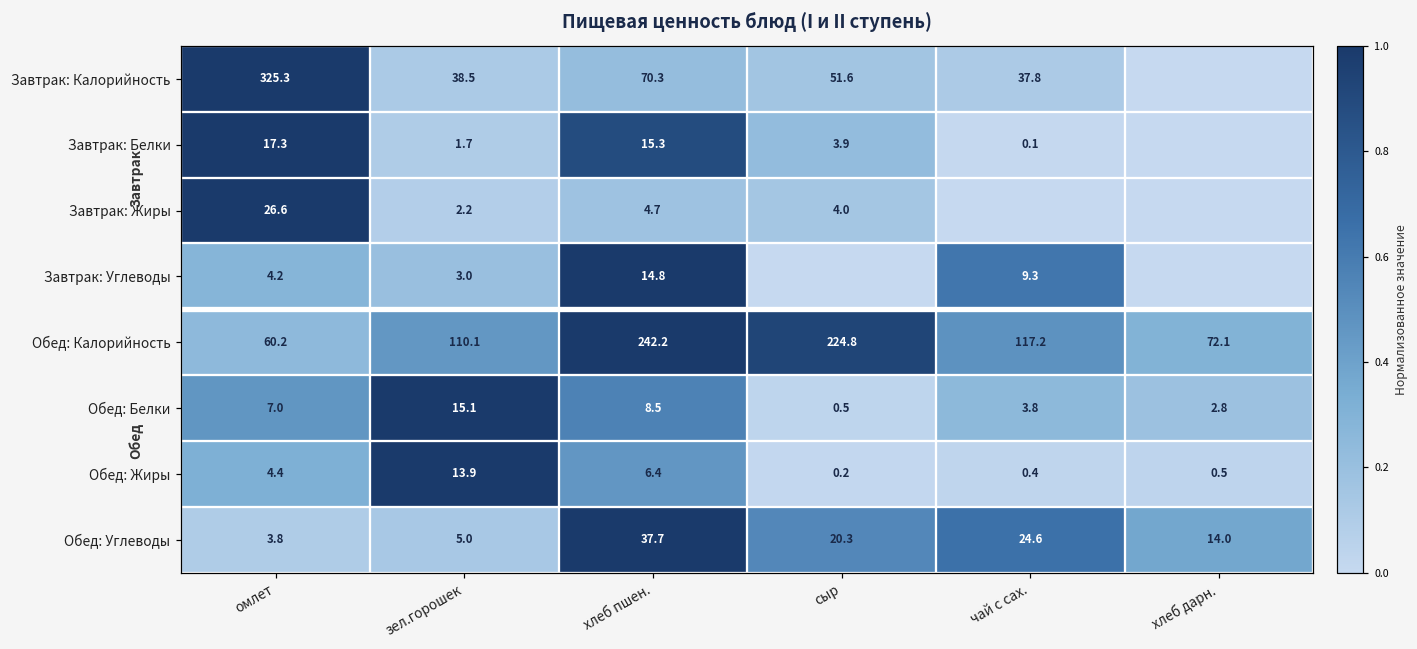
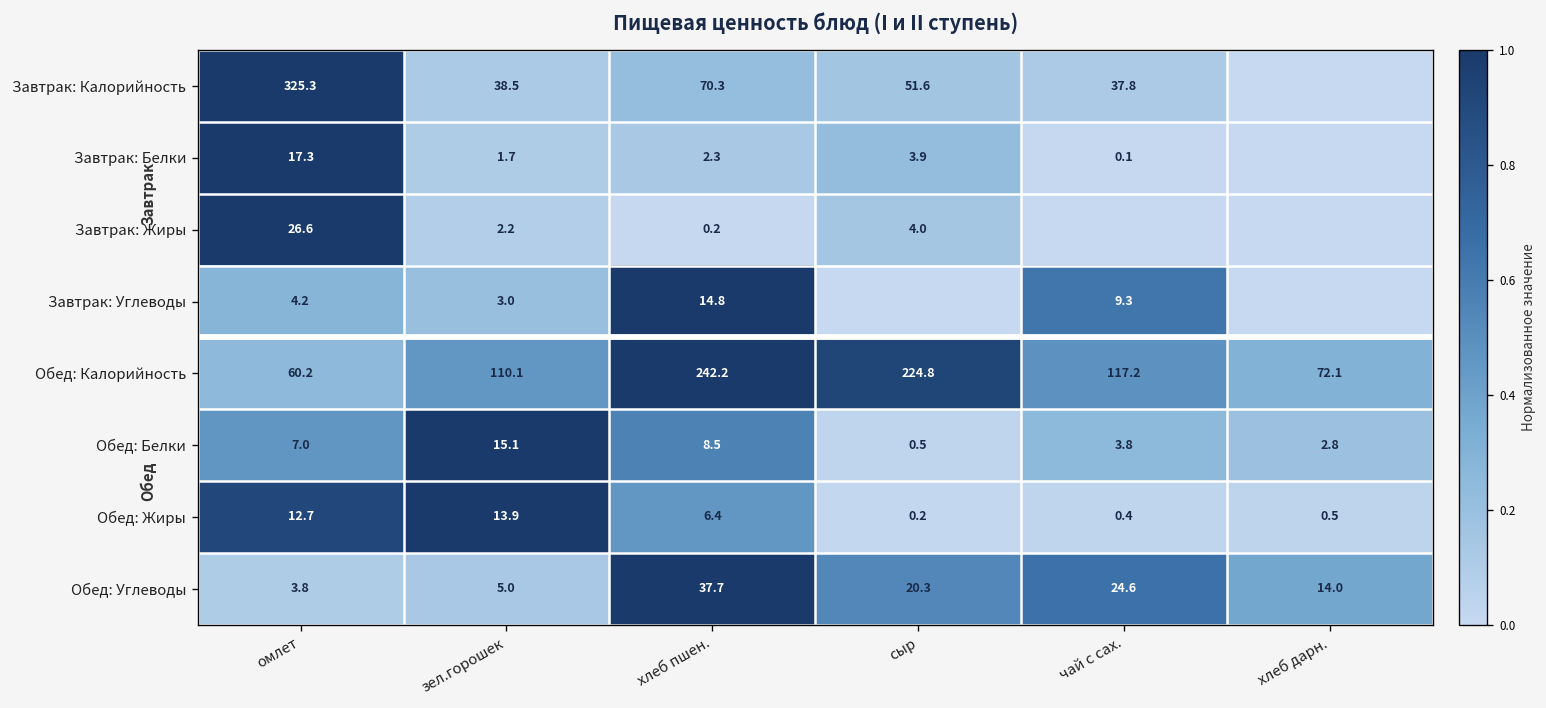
  {
    "Завтрак: Калорийность": {
      "омлет": 325.3,
      "зел.горошек": 38.5,
      "хлеб пшен.": 70.3,
      "сыр": 51.6,
      "чай с сах.": 37.8
    },
    "Завтрак: Белки": {
      "омлет": 17.3,
      "зел.горошек": 1.7,
-     "хлеб пшен.": 15.3,
+     "хлеб пшен.": 2.3,
      "сыр": 3.9,
      "чай с сах.": 0.1
    },
    "Завтрак: Жиры": {
      "омлет": 26.6,
      "зел.горошек": 2.2,
-     "хлеб пшен.": 4.7,
+     "хлеб пшен.": 0.2,
      "сыр": 4.0
    },
    "Завтрак: Углеводы": {
      "омлет": 4.2,
      "зел.горошек": 3.0,
      "хлеб пшен.": 14.8,
      "чай с сах.": 9.3
    },
    "Обед: Калорийность": {
      "омлет": 60.2,
      "зел.горошек": 110.1,
      "хлеб пшен.": 242.2,
      "сыр": 224.8,
      "чай с сах.": 117.2,
      "хлеб дарн.": 72.1
    },
    "Обед: Белки": {
      "омлет": 7.0,
      "зел.горошек": 15.1,
      "хлеб пшен.": 8.5,
      "сыр": 0.5,
      "чай с сах.": 3.8,
      "хлеб дарн.": 2.8
    },
    "Обед: Жиры": {
-     "омлет": 4.4,
+     "омлет": 12.7,
      "зел.горошек": 13.9,
      "хлеб пшен.": 6.4,
      "сыр": 0.2,
      "чай с сах.": 0.4,
      "хлеб дарн.": 0.5
    },
    "Обед: Углеводы": {
      "омлет": 3.8,
      "зел.горошек": 5.0,
      "хлеб пшен.": 37.7,
      "сыр": 20.3,
      "чай с сах.": 24.6,
      "хлеб дарн.": 14.0
    }
  }
